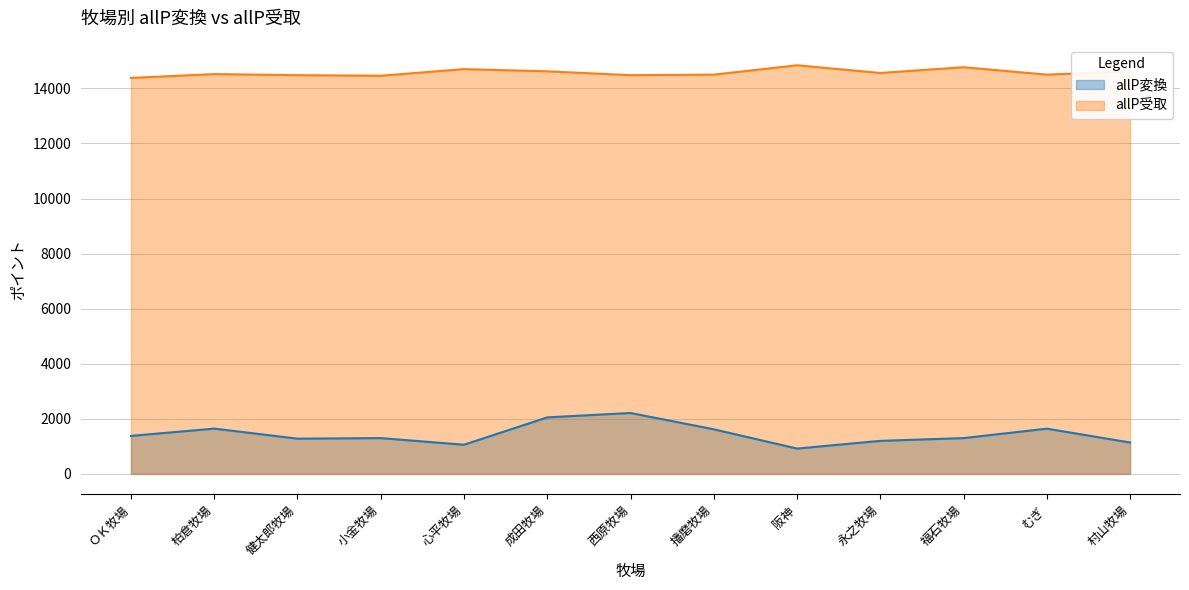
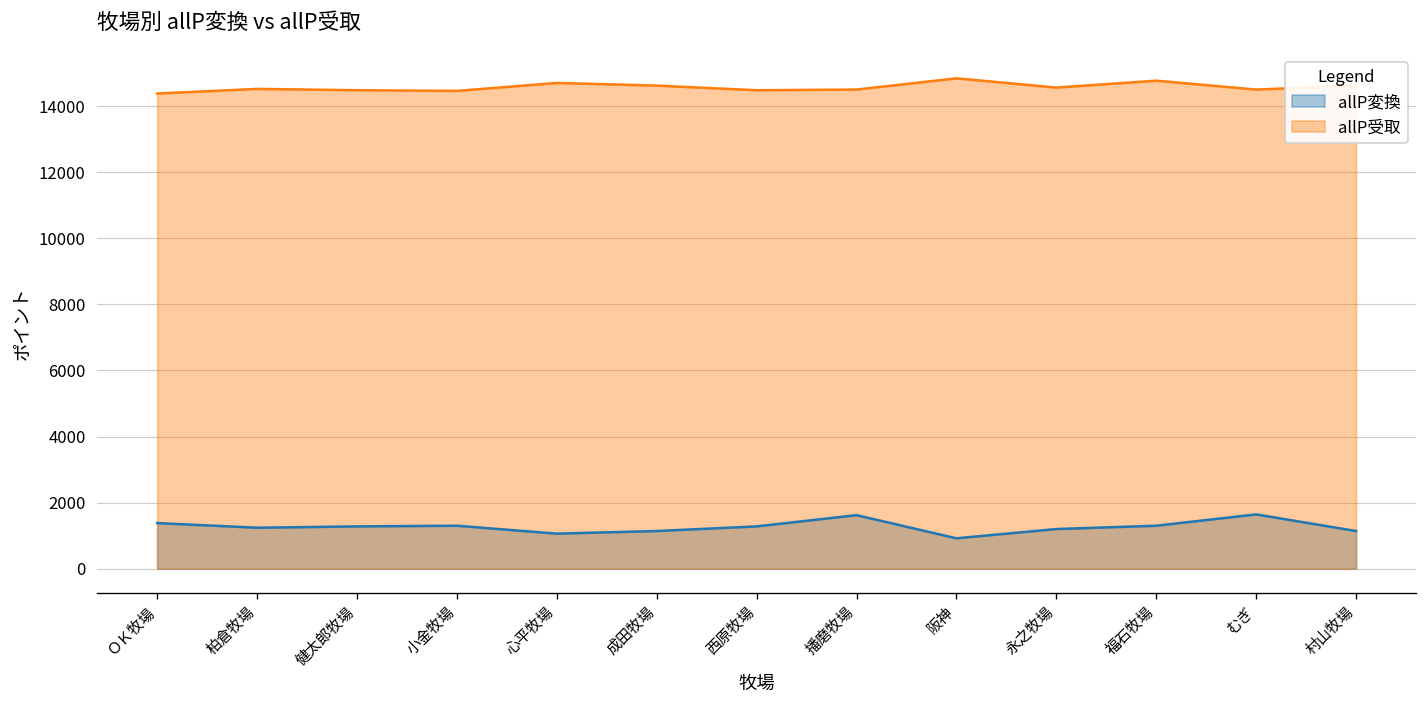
  {
    "allP変換": {
      "ＯＫ牧場": 1400,
-     "柏倉牧場": 1600,
+     "柏倉牧場": 1200,
      "健太郎牧場": 1300,
      "小金牧場": 1300,
      "心平牧場": 1100,
-     "成田牧場": 2100,
-     "西原牧場": 2200,
+     "成田牧場": 1100,
+     "西原牧場": 1300,
      "播磨牧場": 1600,
      "阪神": 900,
      "永之牧場": 1200,
      "福石牧場": 1300,
      "むぎ": 1600,
      "村山牧場": 1100
    },
    "allP受取": {
      "ＯＫ牧場": 14400,
      "柏倉牧場": 14500,
      "健太郎牧場": 14500,
      "小金牧場": 14500,
      "心平牧場": 14700,
      "成田牧場": 14600,
      "西原牧場": 14500,
      "播磨牧場": 14500,
      "阪神": 14800,
      "永之牧場": 14600,
      "福石牧場": 14800,
      "むぎ": 14500
    }
  }
